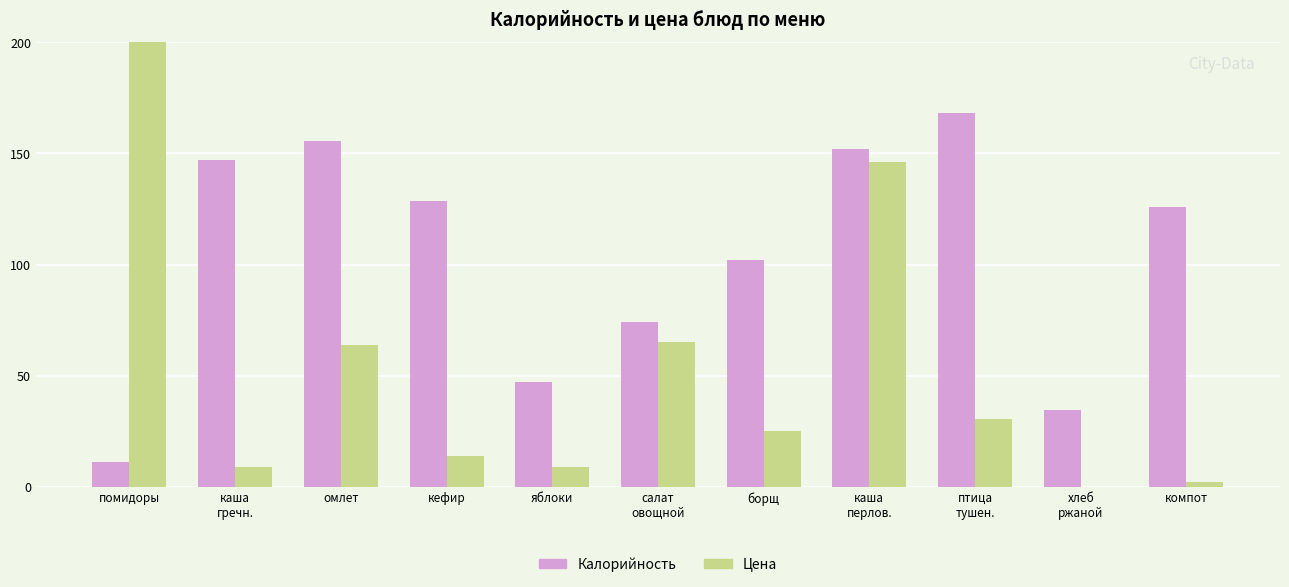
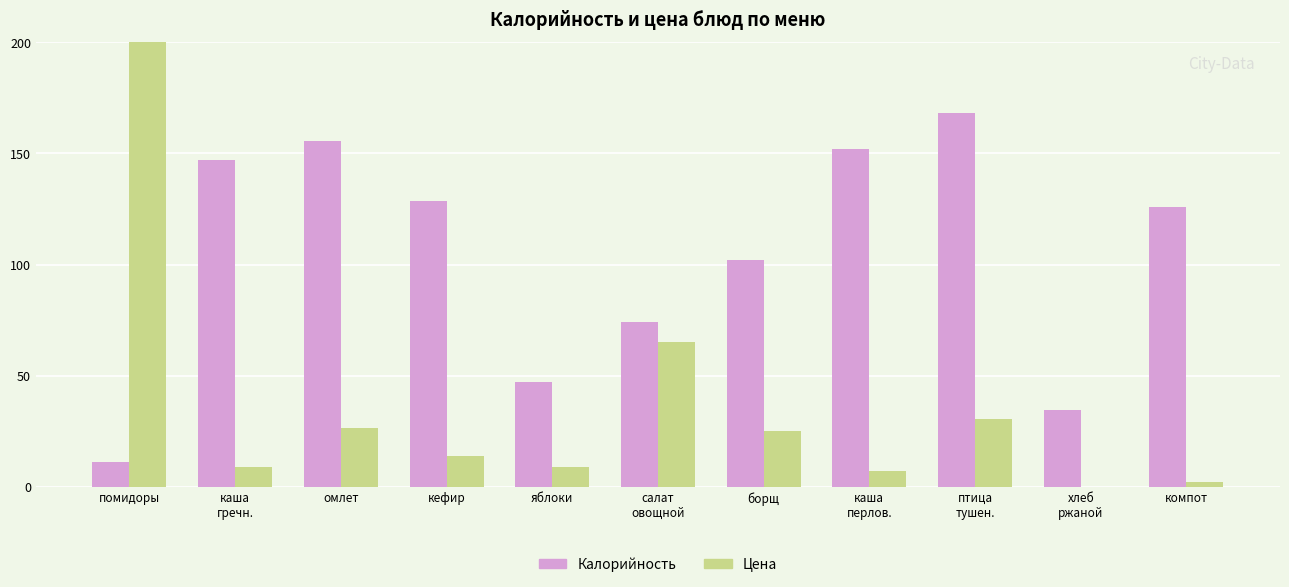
  {
    "Калорийность": {
      "помидоры": 11,
      "каша гречн.": 147,
      "омлет": 156,
      "кефир": 129,
      "яблоки": 47,
      "салат овощной": 74,
      "борщ": 102,
      "каша перлов.": 152,
      "птица тушен.": 168,
      "хлеб ржаной": 35,
      "компот": 126
    },
    "Цена": {
      "каша гречн.": 9,
-     "омлет": 64,
+     "омлет": 26,
      "кефир": 14,
      "яблоки": 9,
      "салат овощной": 65,
      "борщ": 25,
-     "каша перлов.": 146,
+     "каша перлов.": 7,
      "птица тушен.": 31,
      "хлеб ржаной": 0,
      "компот": 2
    }
  }
